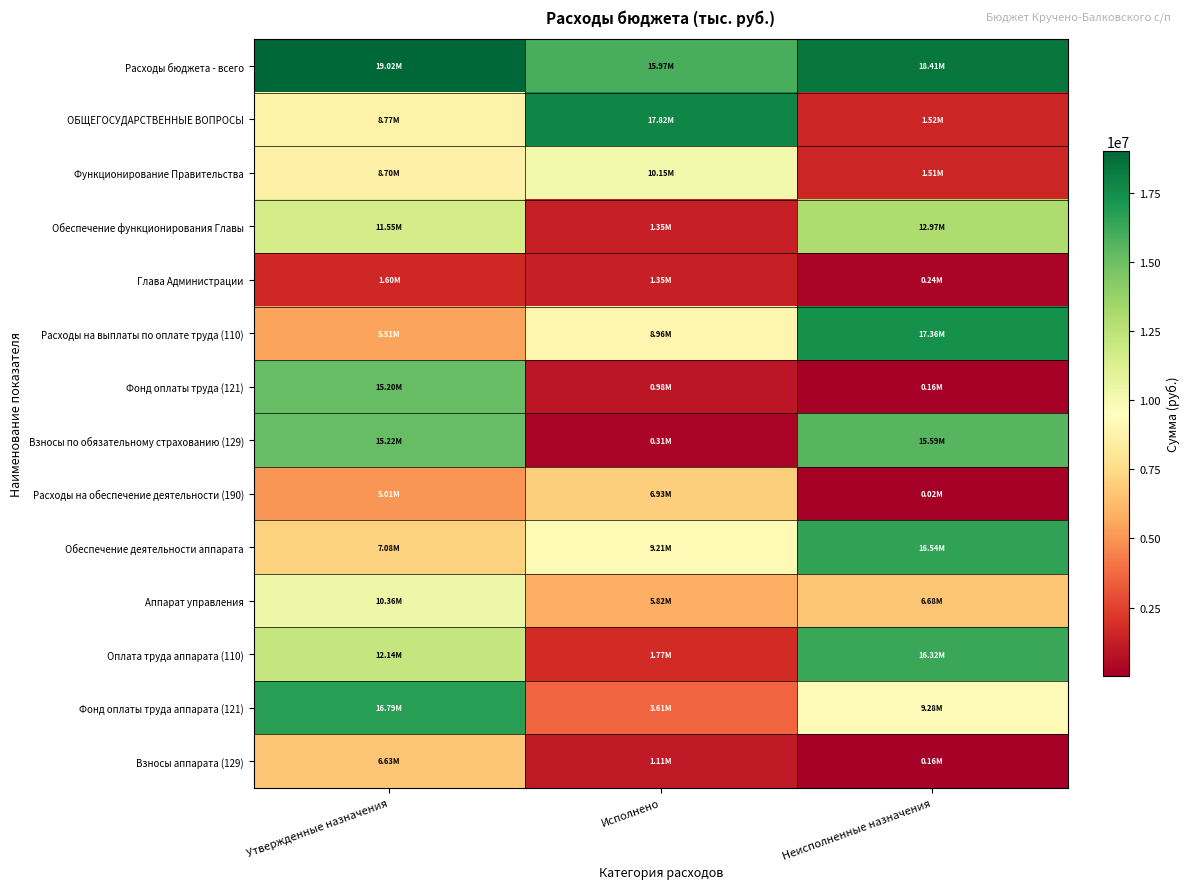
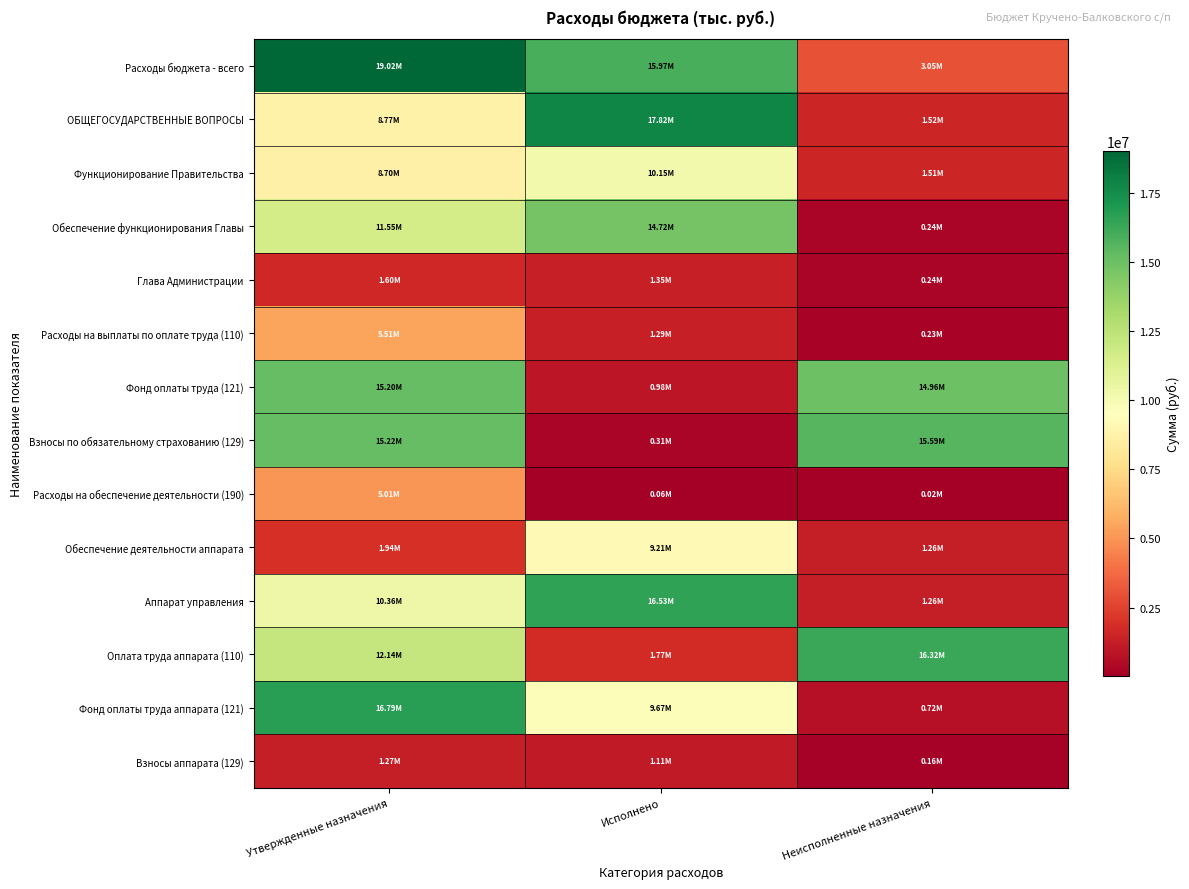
  {
    "Расходы бюджета - всего": {
      "Утвержденные назначения": "19.02M",
      "Исполнено": "15.97M",
-     "Неисполненные назначения": "18.41M"
+     "Неисполненные назначения": "3.05M"
    },
    "ОБЩЕГОСУДАРСТВЕННЫЕ ВОПРОСЫ": {
      "Утвержденные назначения": "8.77M",
      "Исполнено": "17.82M",
      "Неисполненные назначения": "1.52M"
    },
    "Функционирование Правительства": {
      "Утвержденные назначения": "8.70M",
      "Исполнено": "10.15M",
      "Неисполненные назначения": "1.51M"
    },
    "Обеспечение функционирования Главы": {
      "Утвержденные назначения": "11.55M",
-     "Исполнено": "1.35M",
-     "Неисполненные назначения": "12.97M"
+     "Исполнено": "14.72M",
+     "Неисполненные назначения": "0.24M"
    },
    "Глава Администрации": {
      "Утвержденные назначения": "1.60M",
      "Исполнено": "1.35M",
      "Неисполненные назначения": "0.24M"
    },
    "Расходы на выплаты по оплате труда (110)": {
      "Утвержденные назначения": "5.51M",
-     "Исполнено": "8.96M",
-     "Неисполненные назначения": "17.36M"
+     "Исполнено": "1.29M",
+     "Неисполненные назначения": "0.23M"
    },
    "Фонд оплаты труда (121)": {
      "Утвержденные назначения": "15.20M",
      "Исполнено": "0.98M",
-     "Неисполненные назначения": "0.16M"
+     "Неисполненные назначения": "14.96M"
    },
    "Взносы по обязательному страхованию (129)": {
      "Утвержденные назначения": "15.22M",
      "Исполнено": "0.31M",
      "Неисполненные назначения": "15.59M"
    },
    "Расходы на обеспечение деятельности (190)": {
      "Утвержденные назначения": "5.01M",
-     "Исполнено": "6.93M",
+     "Исполнено": "0.06M",
      "Неисполненные назначения": "0.02M"
    },
    "Обеспечение деятельности аппарата": {
-     "Утвержденные назначения": "7.08M",
+     "Утвержденные назначения": "1.94M",
      "Исполнено": "9.21M",
-     "Неисполненные назначения": "16.54M"
+     "Неисполненные назначения": "1.26M"
    },
    "Аппарат управления": {
      "Утвержденные назначения": "10.36M",
-     "Исполнено": "5.82M",
-     "Неисполненные назначения": "6.68M"
+     "Исполнено": "16.53M",
+     "Неисполненные назначения": "1.26M"
    },
    "Оплата труда аппарата (110)": {
      "Утвержденные назначения": "12.14M",
      "Исполнено": "1.77M",
      "Неисполненные назначения": "16.32M"
    },
    "Фонд оплаты труда аппарата (121)": {
      "Утвержденные назначения": "16.79M",
-     "Исполнено": "3.61M",
-     "Неисполненные назначения": "9.28M"
+     "Исполнено": "9.67M",
+     "Неисполненные назначения": "0.72M"
    },
    "Взносы аппарата (129)": {
-     "Утвержденные назначения": "6.63M",
+     "Утвержденные назначения": "1.27M",
      "Исполнено": "1.11M",
      "Неисполненные назначения": "0.16M"
    }
  }
